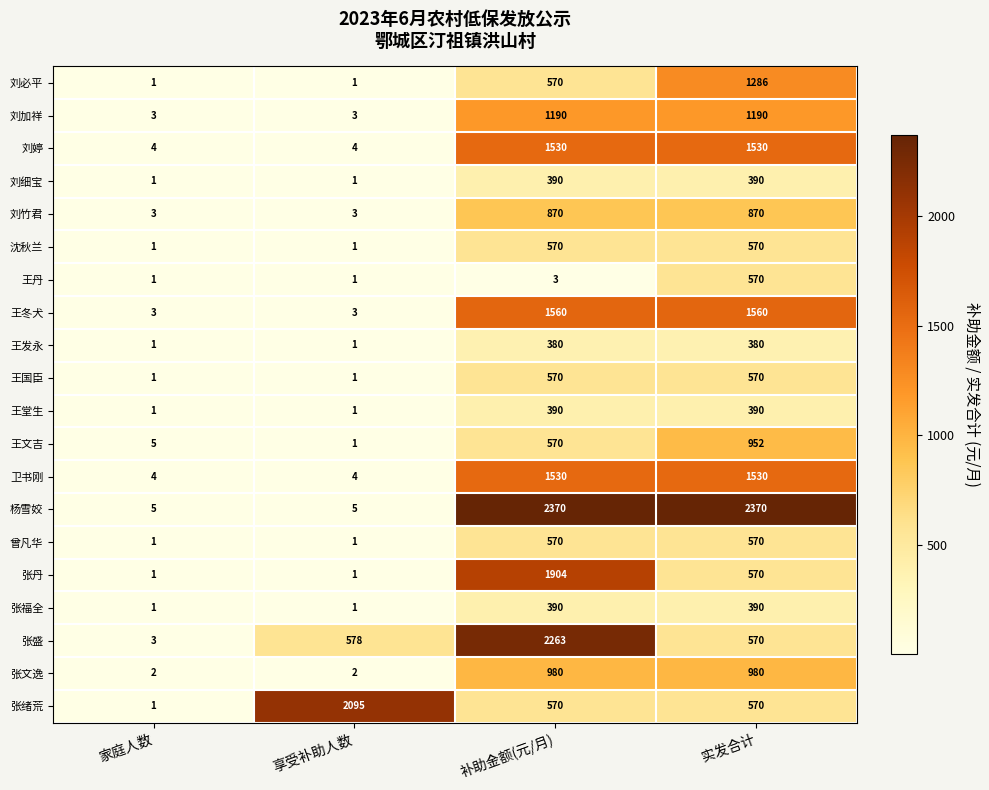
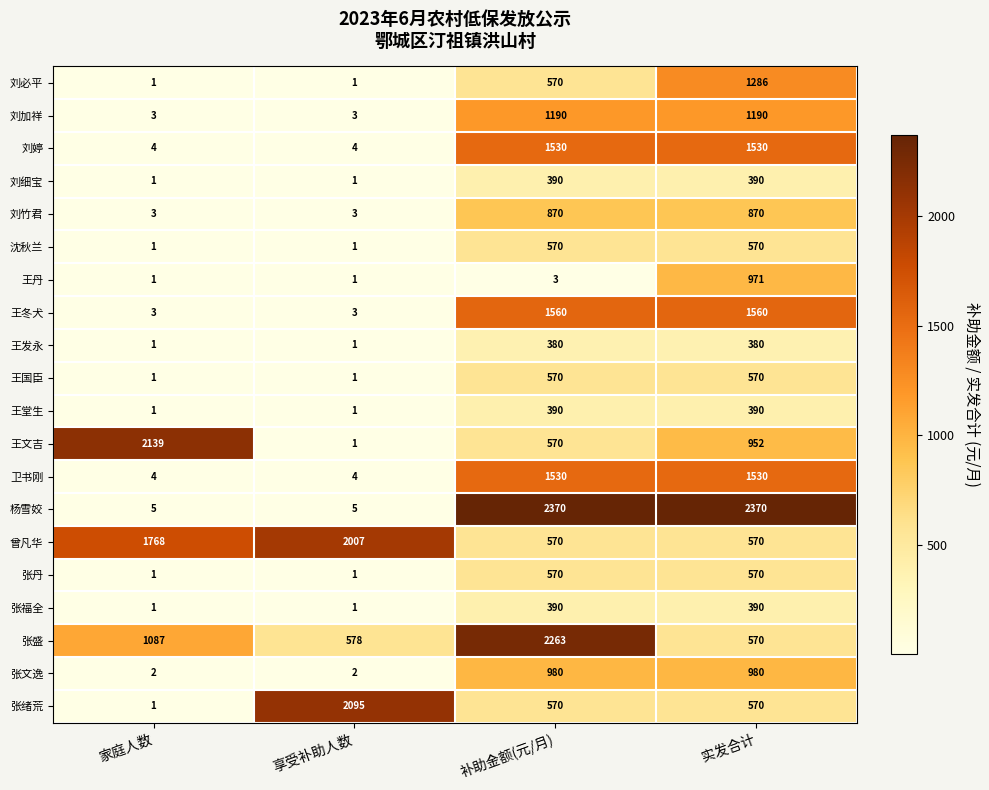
  {
    "刘必平": {
      "家庭人数": 1,
      "享受补助人数": 1,
      "补助金额(元/月)": 570,
      "实发合计": 1286
    },
    "刘加祥": {
      "家庭人数": 3,
      "享受补助人数": 3,
      "补助金额(元/月)": 1190,
      "实发合计": 1190
    },
    "刘婷": {
      "家庭人数": 4,
      "享受补助人数": 4,
      "补助金额(元/月)": 1530,
      "实发合计": 1530
    },
    "刘细宝": {
      "家庭人数": 1,
      "享受补助人数": 1,
      "补助金额(元/月)": 390,
      "实发合计": 390
    },
    "刘竹君": {
      "家庭人数": 3,
      "享受补助人数": 3,
      "补助金额(元/月)": 870,
      "实发合计": 870
    },
    "沈秋兰": {
      "家庭人数": 1,
      "享受补助人数": 1,
      "补助金额(元/月)": 570,
      "实发合计": 570
    },
    "王丹": {
      "家庭人数": 1,
      "享受补助人数": 1,
      "补助金额(元/月)": 3,
-     "实发合计": 570
+     "实发合计": 971
    },
    "王冬犬": {
      "家庭人数": 3,
      "享受补助人数": 3,
      "补助金额(元/月)": 1560,
      "实发合计": 1560
    },
    "王发永": {
      "家庭人数": 1,
      "享受补助人数": 1,
      "补助金额(元/月)": 380,
      "实发合计": 380
    },
    "王国臣": {
      "家庭人数": 1,
      "享受补助人数": 1,
      "补助金额(元/月)": 570,
      "实发合计": 570
    },
    "王堂生": {
      "家庭人数": 1,
      "享受补助人数": 1,
      "补助金额(元/月)": 390,
      "实发合计": 390
    },
    "王文吉": {
-     "家庭人数": 5,
+     "家庭人数": 2139,
      "享受补助人数": 1,
      "补助金额(元/月)": 570,
      "实发合计": 952
    },
    "卫书刚": {
      "家庭人数": 4,
      "享受补助人数": 4,
      "补助金额(元/月)": 1530,
      "实发合计": 1530
    },
    "杨雪姣": {
      "家庭人数": 5,
      "享受补助人数": 5,
      "补助金额(元/月)": 2370,
      "实发合计": 2370
    },
    "曾凡华": {
-     "家庭人数": 1,
-     "享受补助人数": 1,
+     "家庭人数": 1768,
+     "享受补助人数": 2007,
      "补助金额(元/月)": 570,
      "实发合计": 570
    },
    "张丹": {
      "家庭人数": 1,
      "享受补助人数": 1,
-     "补助金额(元/月)": 1904,
+     "补助金额(元/月)": 570,
      "实发合计": 570
    },
    "张福全": {
      "家庭人数": 1,
      "享受补助人数": 1,
      "补助金额(元/月)": 390,
      "实发合计": 390
    },
    "张盛": {
-     "家庭人数": 3,
+     "家庭人数": 1087,
      "享受补助人数": 578,
      "补助金额(元/月)": 2263,
      "实发合计": 570
    },
    "张文逸": {
      "家庭人数": 2,
      "享受补助人数": 2,
      "补助金额(元/月)": 980,
      "实发合计": 980
    },
    "张绪荒": {
      "家庭人数": 1,
      "享受补助人数": 2095,
      "补助金额(元/月)": 570,
      "实发合计": 570
    }
  }
